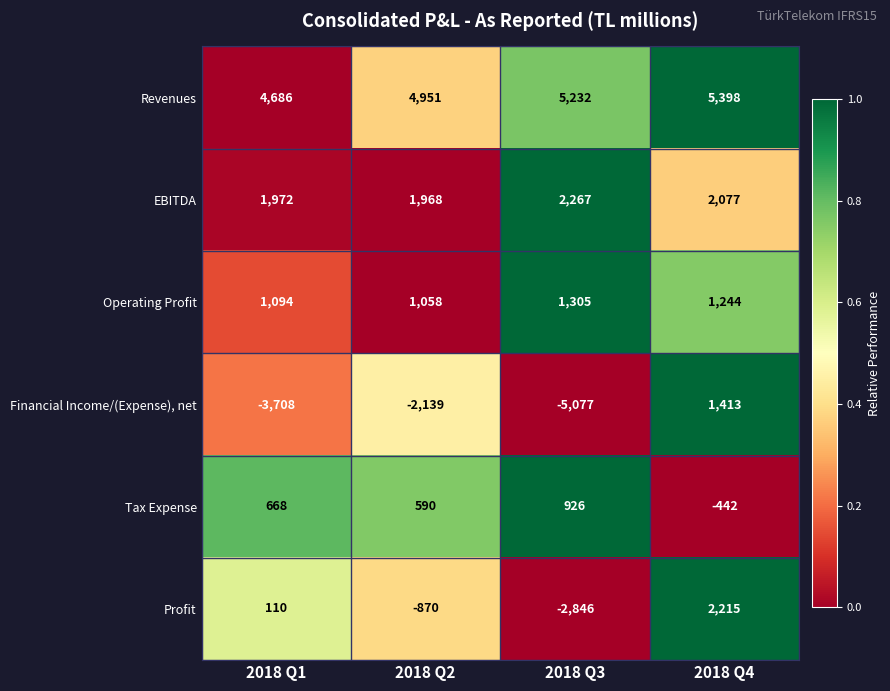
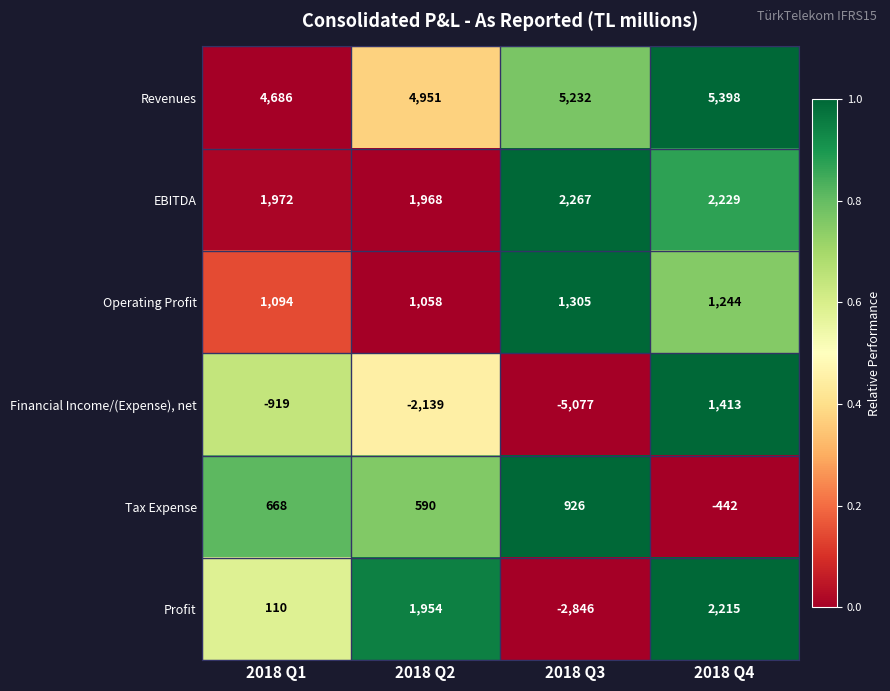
  {
    "Revenues": {
      "2018 Q1": "4,686",
      "2018 Q2": "4,951",
      "2018 Q3": "5,232",
      "2018 Q4": "5,398"
    },
    "EBITDA": {
      "2018 Q1": "1,972",
      "2018 Q2": "1,968",
      "2018 Q3": "2,267",
-     "2018 Q4": "2,077"
+     "2018 Q4": "2,229"
    },
    "Operating Profit": {
      "2018 Q1": "1,094",
      "2018 Q2": "1,058",
      "2018 Q3": "1,305",
      "2018 Q4": "1,244"
    },
    "Financial Income/(Expense), net": {
-     "2018 Q1": "-3,708",
+     "2018 Q1": "-919",
      "2018 Q2": "-2,139",
      "2018 Q3": "-5,077",
      "2018 Q4": "1,413"
    },
    "Tax Expense": {
      "2018 Q1": "668",
      "2018 Q2": "590",
      "2018 Q3": "926",
      "2018 Q4": "-442"
    },
    "Profit": {
      "2018 Q1": "110",
-     "2018 Q2": "-870",
+     "2018 Q2": "1,954",
      "2018 Q3": "-2,846",
      "2018 Q4": "2,215"
    }
  }
